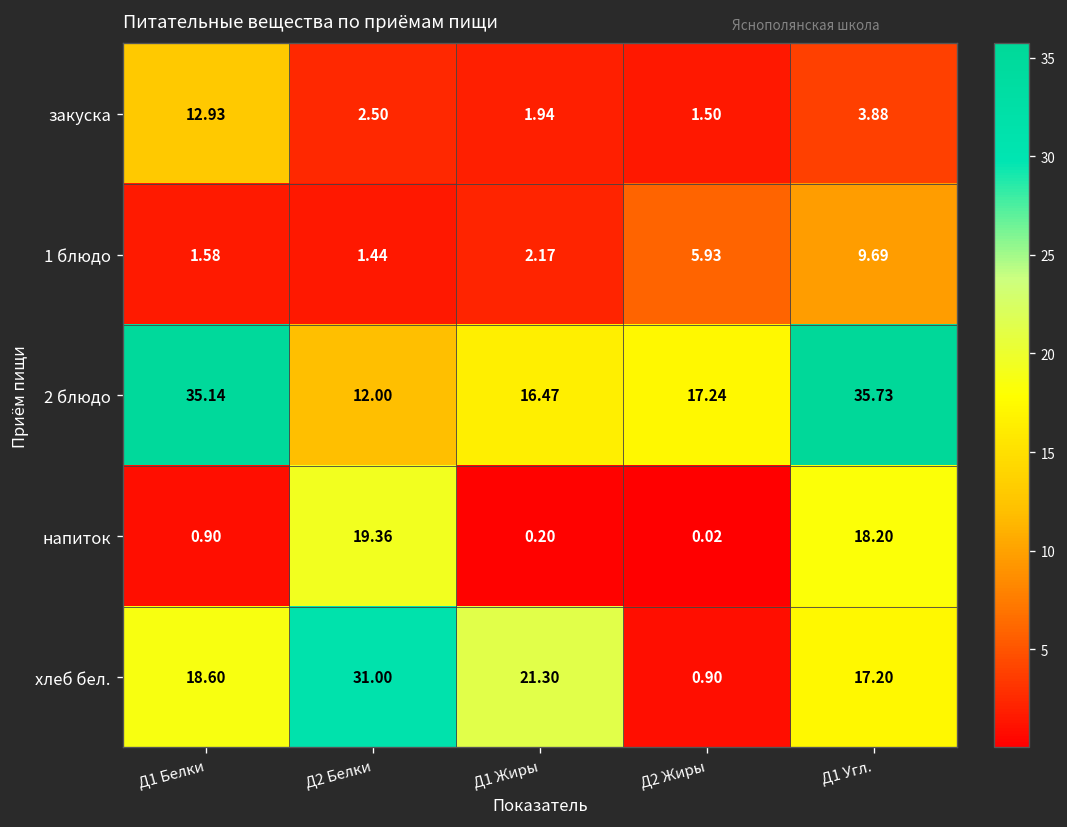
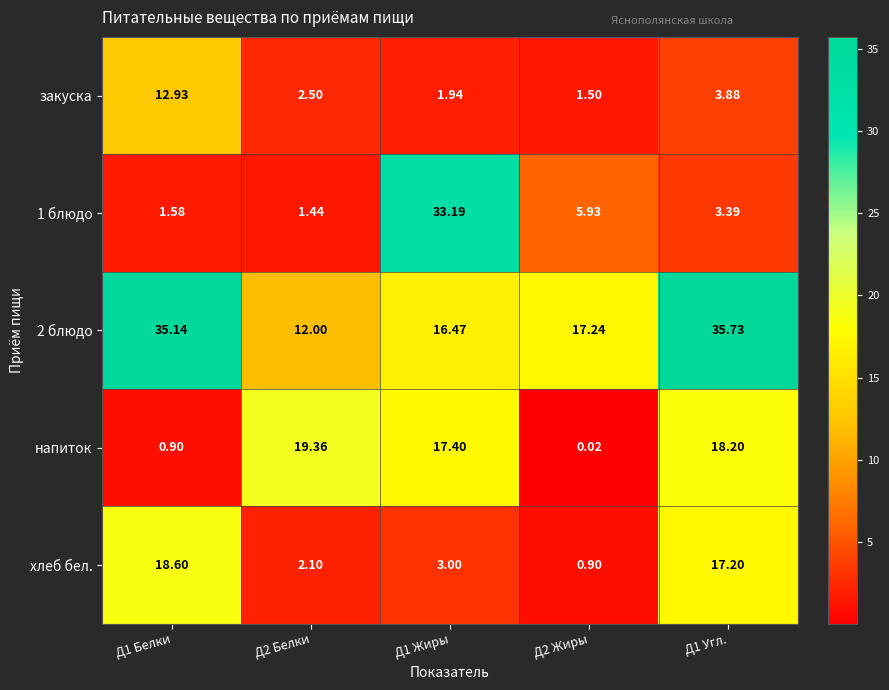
  {
    "закуска": {
      "Д1 Белки": 12.93,
      "Д2 Белки": 2.50,
      "Д1 Жиры": 1.94,
      "Д2 Жиры": 1.50,
      "Д1 Угл.": 3.88
    },
    "1 блюдо": {
      "Д1 Белки": 1.58,
      "Д2 Белки": 1.44,
-     "Д1 Жиры": 2.17,
+     "Д1 Жиры": 33.19,
      "Д2 Жиры": 5.93,
-     "Д1 Угл.": 9.69
+     "Д1 Угл.": 3.39
    },
    "2 блюдо": {
      "Д1 Белки": 35.14,
      "Д2 Белки": 12.00,
      "Д1 Жиры": 16.47,
      "Д2 Жиры": 17.24,
      "Д1 Угл.": 35.73
    },
    "напиток": {
      "Д1 Белки": 0.90,
      "Д2 Белки": 19.36,
-     "Д1 Жиры": 0.20,
+     "Д1 Жиры": 17.40,
      "Д2 Жиры": 0.02,
      "Д1 Угл.": 18.20
    },
    "хлеб бел.": {
      "Д1 Белки": 18.60,
-     "Д2 Белки": 31.00,
-     "Д1 Жиры": 21.30,
+     "Д2 Белки": 2.10,
+     "Д1 Жиры": 3.00,
      "Д2 Жиры": 0.90,
      "Д1 Угл.": 17.20
    }
  }
